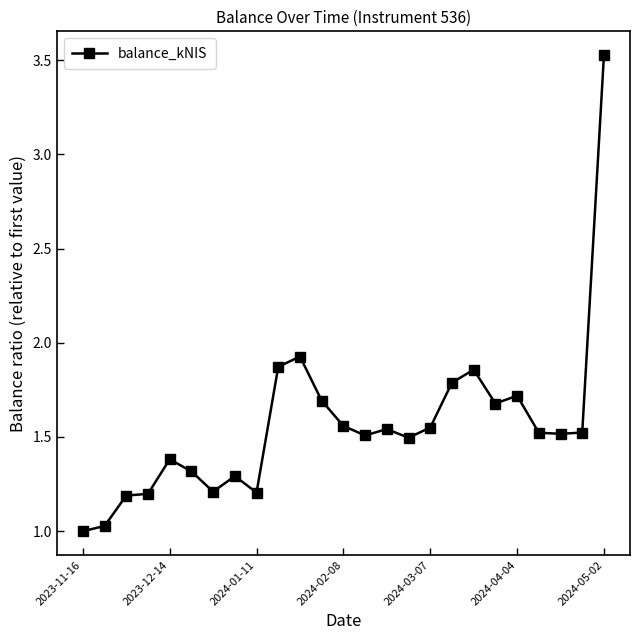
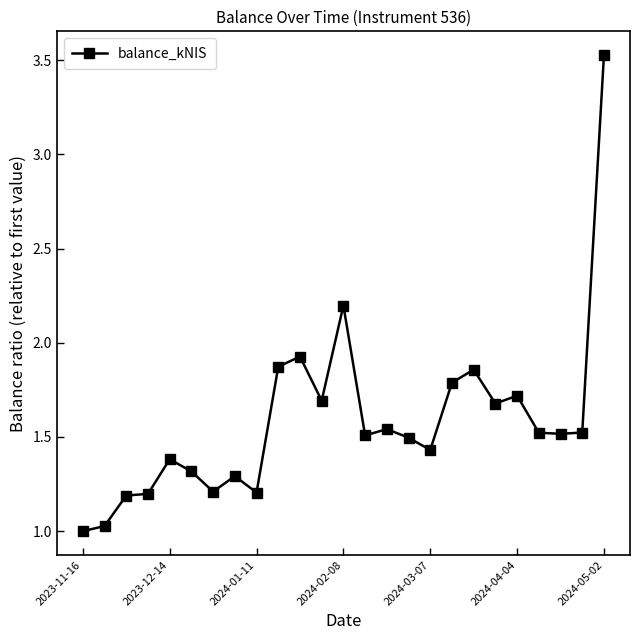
  {
    "2023-11-16": 1.00,
    "2023-12-14": 1.38,
    "2024-01-11": 1.20,
-   "2024-02-08": 1.56,
-   "2024-03-07": 1.55,
+   "2024-02-08": 2.20,
+   "2024-03-07": 1.43,
    "2024-04-04": 1.72,
    "2024-05-02": 3.53
  }
